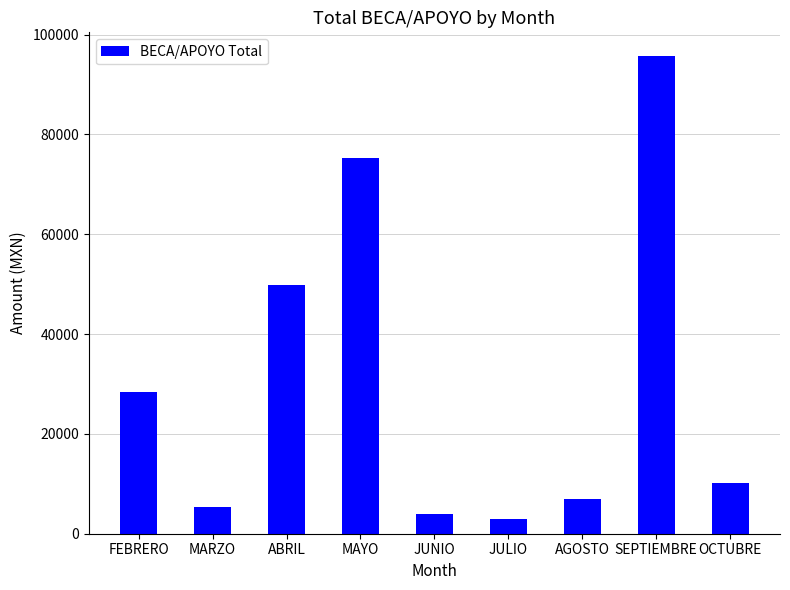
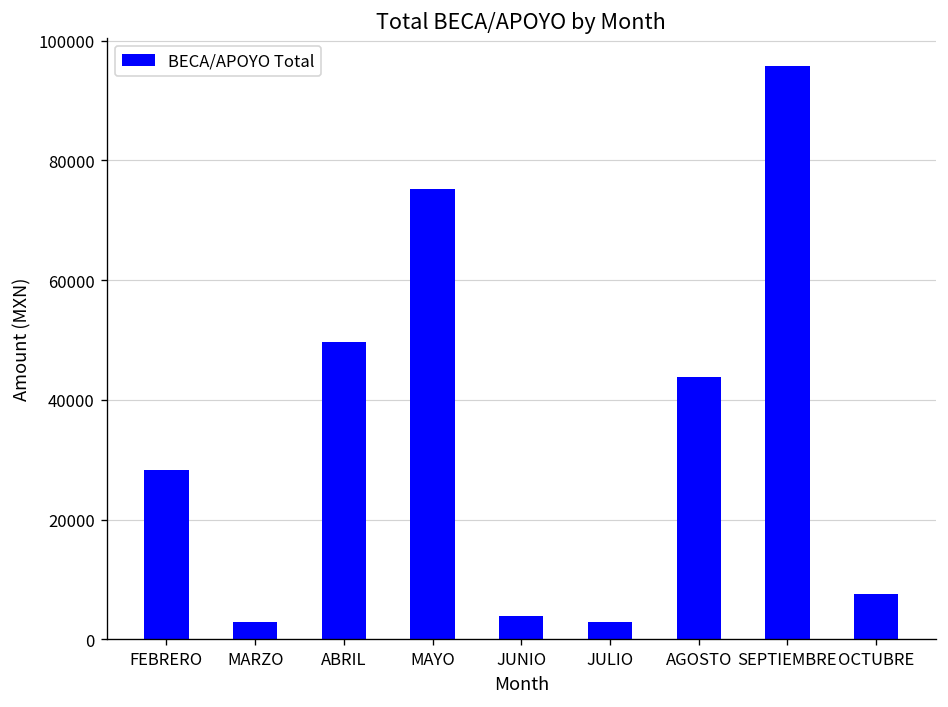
  {
    "FEBRERO": 28000,
-   "MARZO": 5000,
+   "MARZO": 3000,
    "ABRIL": 50000,
    "MAYO": 75000,
    "JUNIO": 4000,
    "JULIO": 3000,
-   "AGOSTO": 7000,
+   "AGOSTO": 44000,
    "SEPTIEMBRE": 96000,
-   "OCTUBRE": 10000
+   "OCTUBRE": 8000
  }
